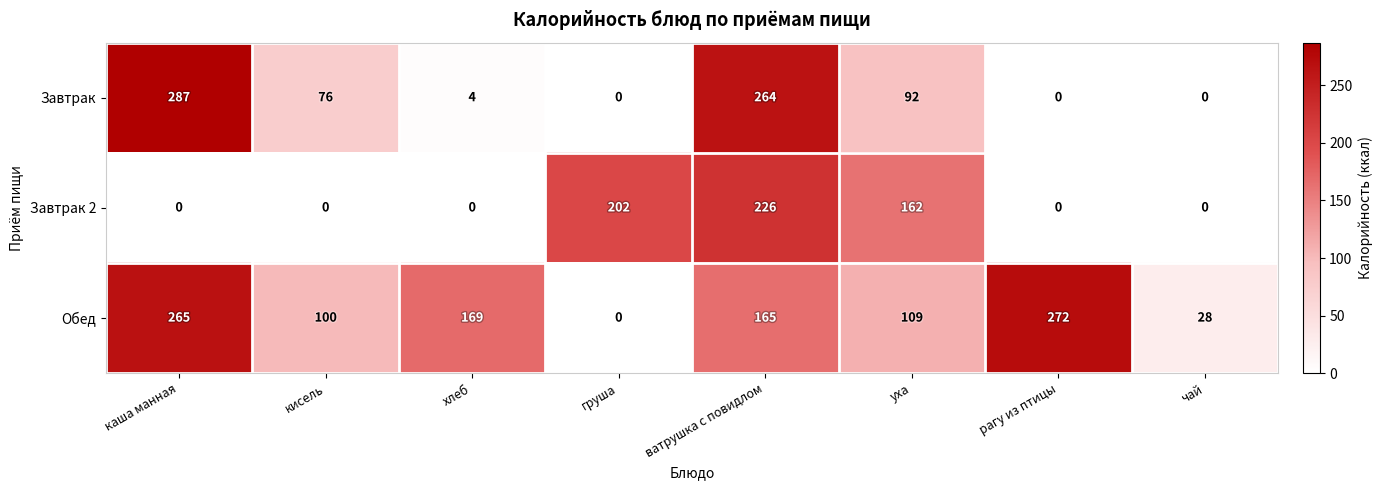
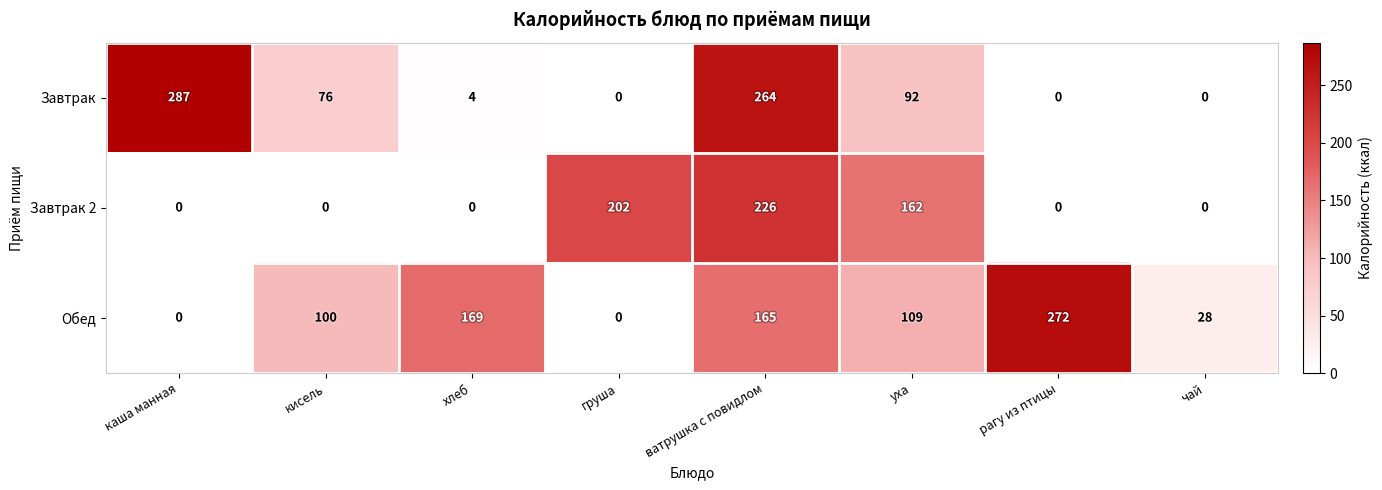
  {
    "Завтрак": {
      "каша манная": 287,
      "кисель": 76,
      "хлеб": 4,
      "груша": 0,
      "ватрушка с повидлом": 264,
      "уха": 92,
      "рагу из птицы": 0,
      "чай": 0
    },
    "Завтрак 2": {
      "каша манная": 0,
      "кисель": 0,
      "хлеб": 0,
      "груша": 202,
      "ватрушка с повидлом": 226,
      "уха": 162,
      "рагу из птицы": 0,
      "чай": 0
    },
    "Обед": {
-     "каша манная": 265,
+     "каша манная": 0,
      "кисель": 100,
      "хлеб": 169,
      "груша": 0,
      "ватрушка с повидлом": 165,
      "уха": 109,
      "рагу из птицы": 272,
      "чай": 28
    }
  }
